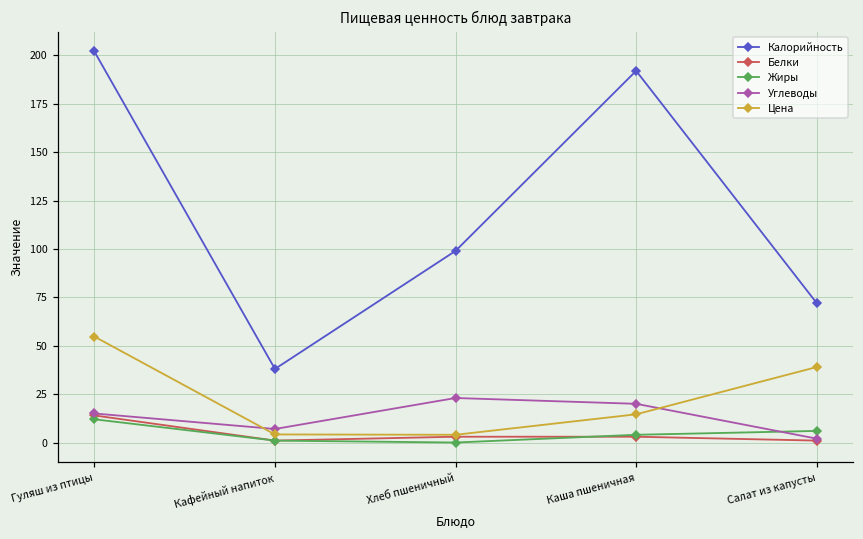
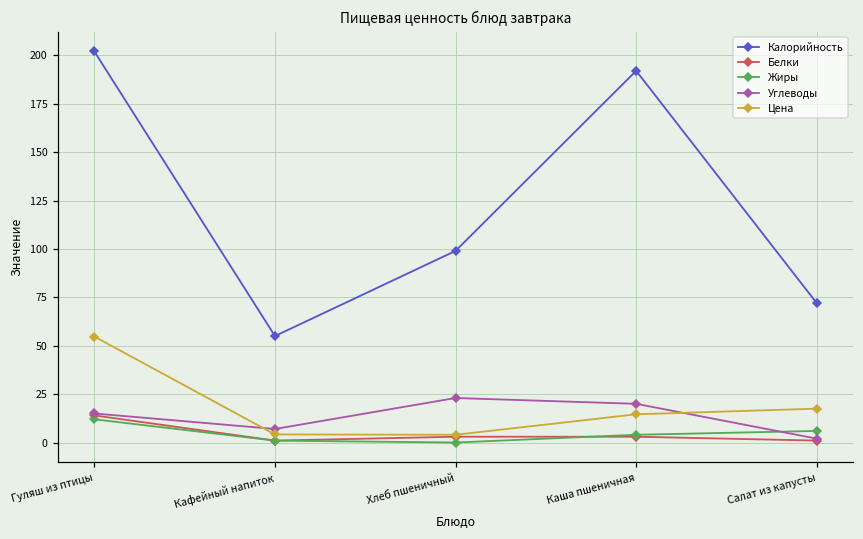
  {
    "Калорийность": {
      "Гуляш из птицы": 202,
-     "Кафейный напиток": 38,
+     "Кафейный напиток": 55,
      "Хлеб пшеничный": 99,
      "Каша пшеничная": 192,
      "Салат из капусты": 72
    },
    "Жиры": {
      "Гуляш из птицы": 12,
      "Хлеб пшеничный": 0,
      "Салат из капусты": 6
    },
    "Углеводы": {
      "Кафейный напиток": 7,
      "Хлеб пшеничный": 23,
      "Каша пшеничная": 20
    },
    "Цена": {
      "Гуляш из птицы": 55,
      "Кафейный напиток": 4,
      "Каша пшеничная": 15,
-     "Салат из капусты": 39
+     "Салат из капусты": 18
    }
  }
